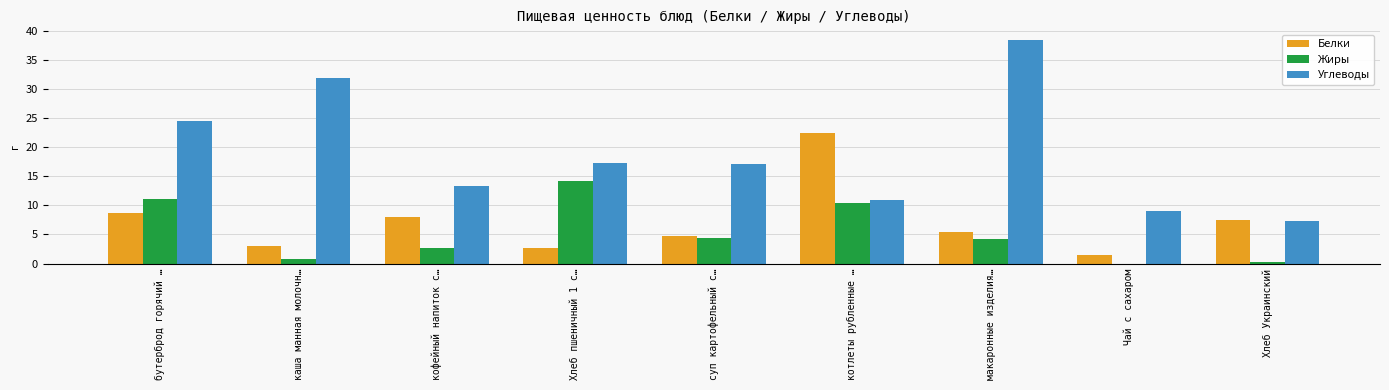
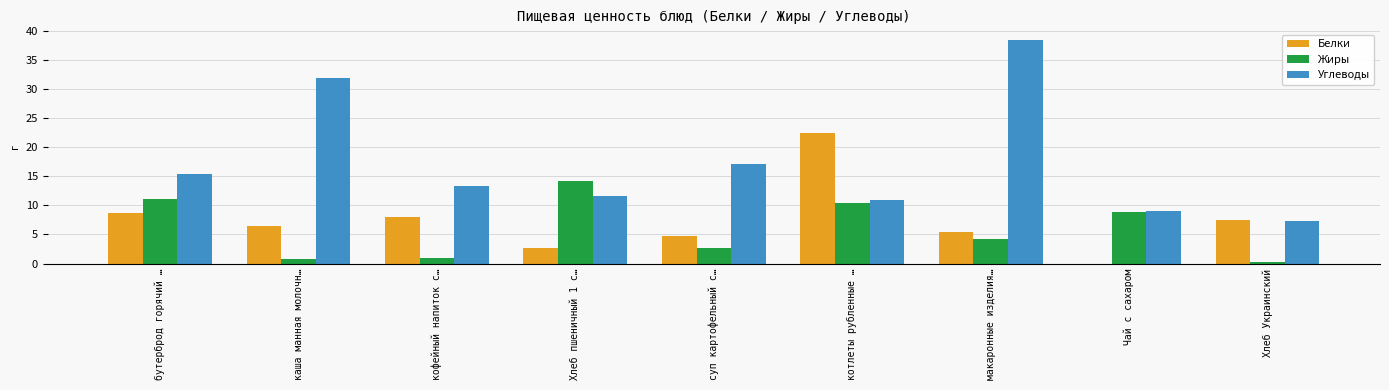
  {
    "Белки": {
      "бутерброд горячий …": 9,
-     "каша манная молочн…": 3,
+     "каша манная молочн…": 6,
      "кофейный напиток с…": 8,
      "Хлеб пшеничный 1 с…": 3,
      "суп картофельный с…": 5,
      "котлеты рубленные …": 23,
      "макаронные изделия…": 5,
-     "Чай с сахаром": 1,
+     "Чай с сахаром": 0,
      "Хлеб Украинский": 7
    },
    "Жиры": {
      "бутерброд горячий …": 11,
      "каша манная молочн…": 1,
-     "кофейный напиток с…": 3,
+     "кофейный напиток с…": 1,
      "Хлеб пшеничный 1 с…": 14,
-     "суп картофельный с…": 4,
+     "суп картофельный с…": 3,
      "котлеты рубленные …": 11,
      "макаронные изделия…": 4,
-     "Чай с сахаром": 0
+     "Чай с сахаром": 9
    },
    "Углеводы": {
-     "бутерброд горячий …": 25,
+     "бутерброд горячий …": 15,
      "каша манная молочн…": 32,
      "кофейный напиток с…": 13,
-     "Хлеб пшеничный 1 с…": 17,
+     "Хлеб пшеничный 1 с…": 12,
      "суп картофельный с…": 17,
      "котлеты рубленные …": 11,
      "макаронные изделия…": 38,
      "Чай с сахаром": 9,
      "Хлеб Украинский": 7
    }
  }
